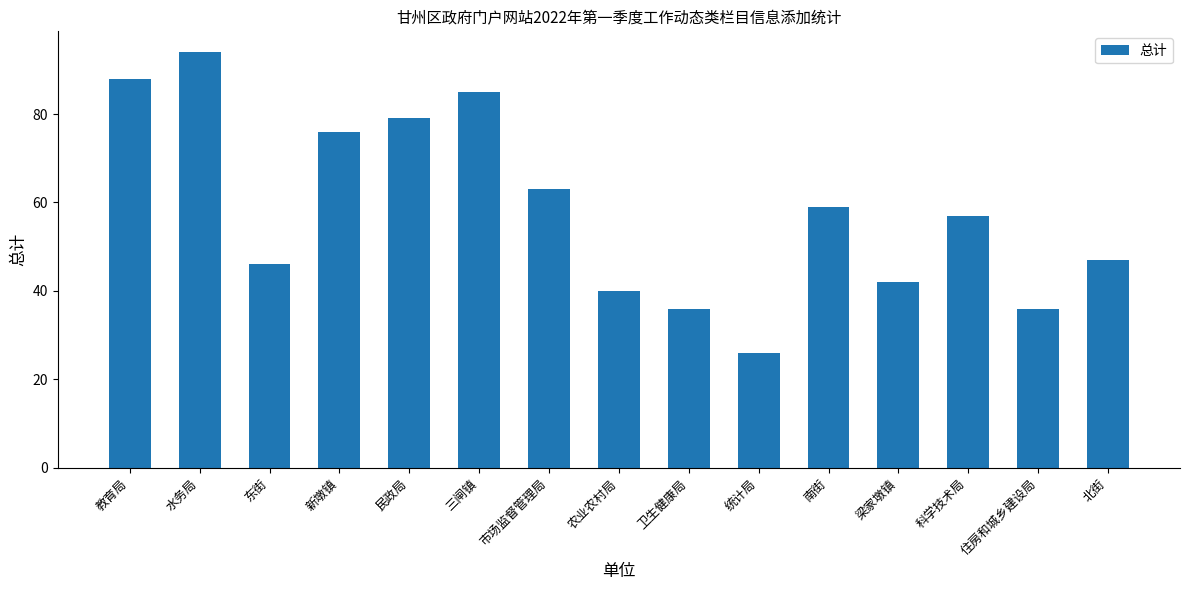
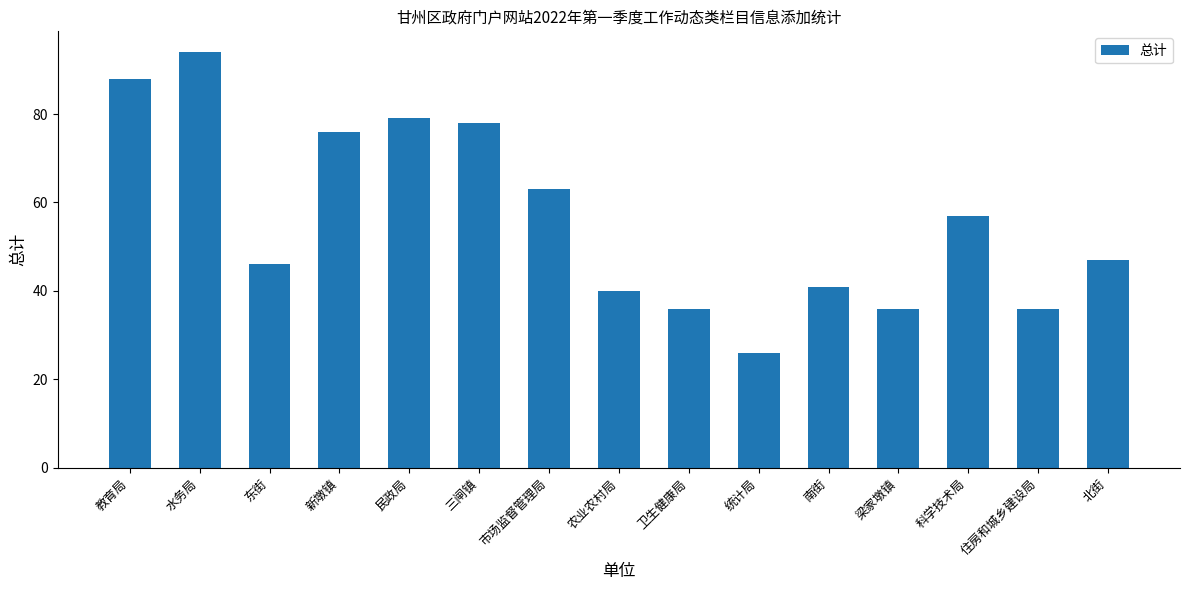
  {
    "教育局": 88,
    "水务局": 94,
    "东街": 46,
    "新墩镇": 76,
    "民政局": 79,
-   "三闸镇": 85,
+   "三闸镇": 78,
    "市场监督管理局": 63,
    "农业农村局": 40,
    "卫生健康局": 36,
    "统计局": 26,
-   "南街": 59,
-   "梁家墩镇": 42,
+   "南街": 41,
+   "梁家墩镇": 36,
    "科学技术局": 57,
    "住房和城乡建设局": 36,
    "北街": 47
  }
